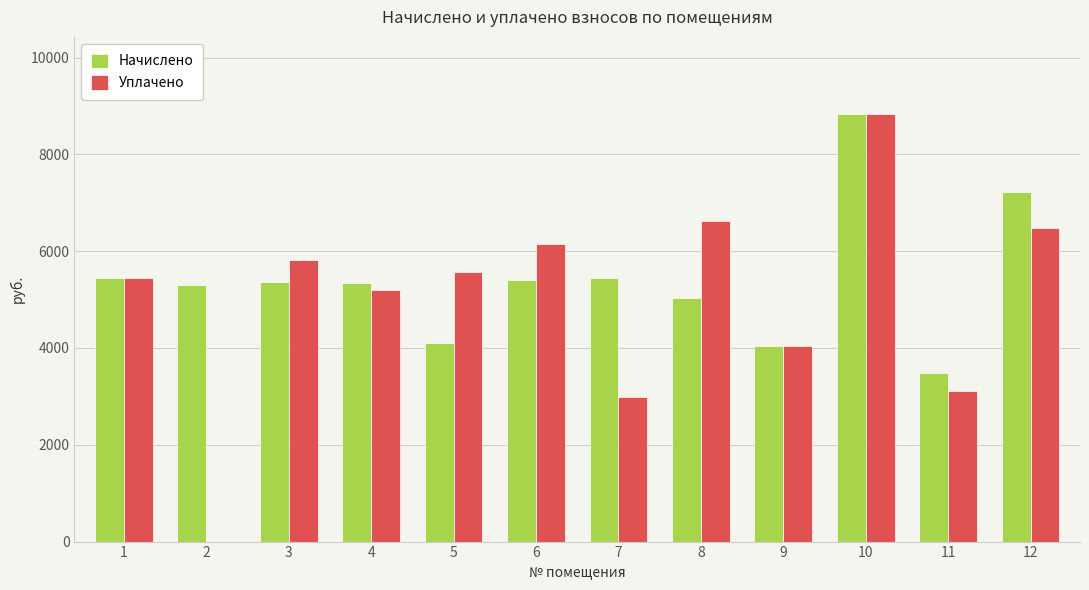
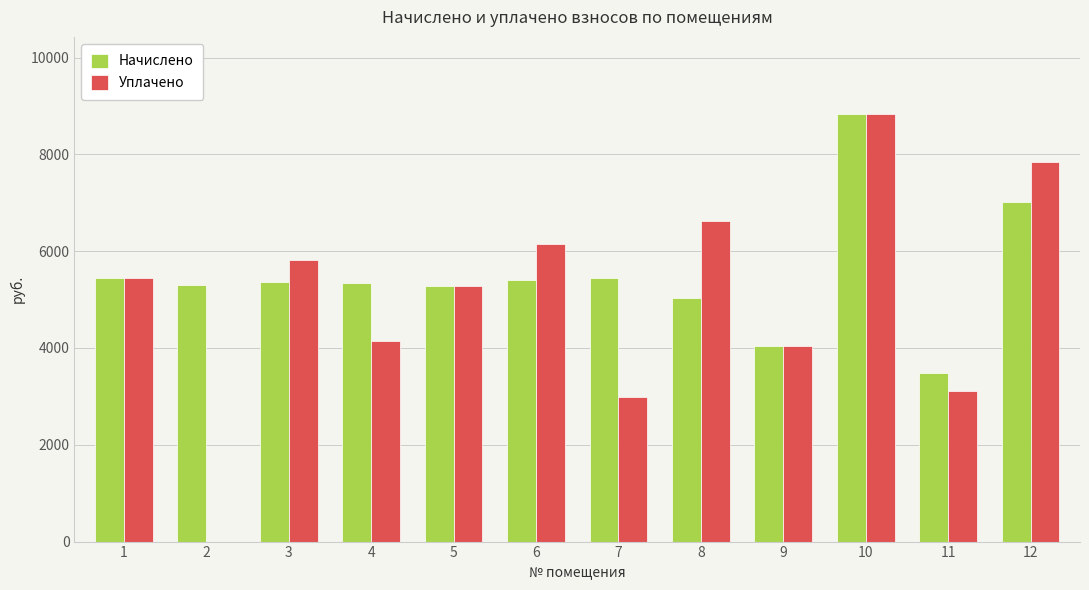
  {
    "Начислено": {
      "1": 5500,
      "2": 5300,
      "3": 5400,
      "4": 5300,
-     "5": 4100,
+     "5": 5300,
      "6": 5400,
      "7": 5400,
      "8": 5000,
      "9": 4000,
      "10": 8800,
      "11": 3500,
-     "12": 7200
+     "12": 7000
    },
    "Уплачено": {
      "1": 5500,
      "2": 0,
      "3": 5800,
-     "4": 5200,
-     "5": 5600,
+     "4": 4200,
+     "5": 5300,
      "6": 6200,
      "7": 3000,
      "8": 6600,
      "9": 4000,
      "10": 8800,
      "11": 3100,
-     "12": 6500
+     "12": 7800
    }
  }
